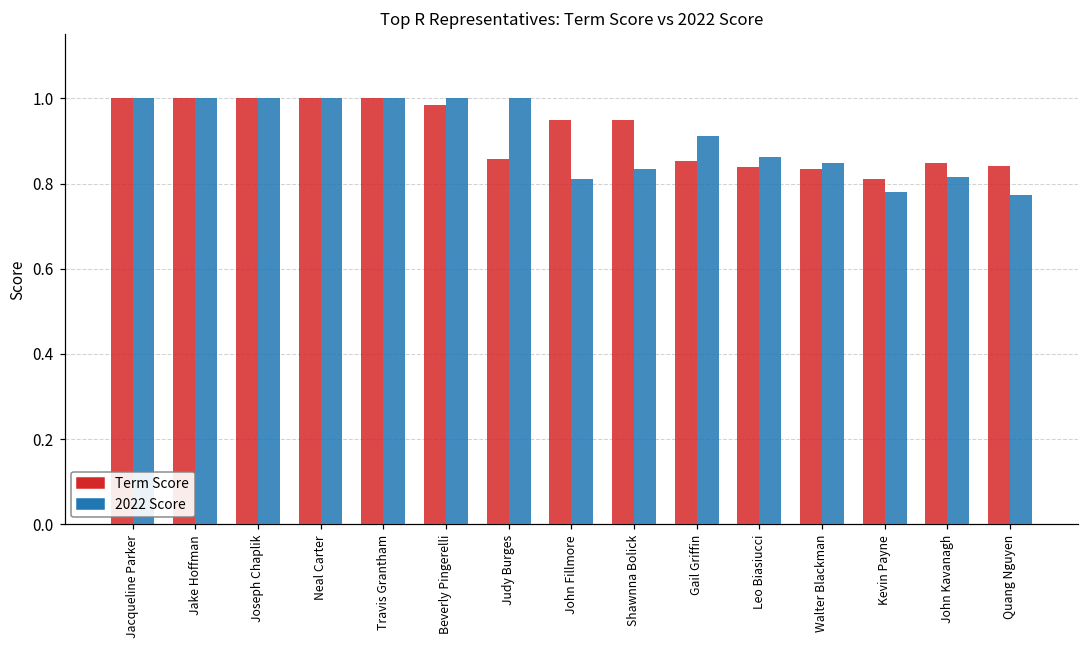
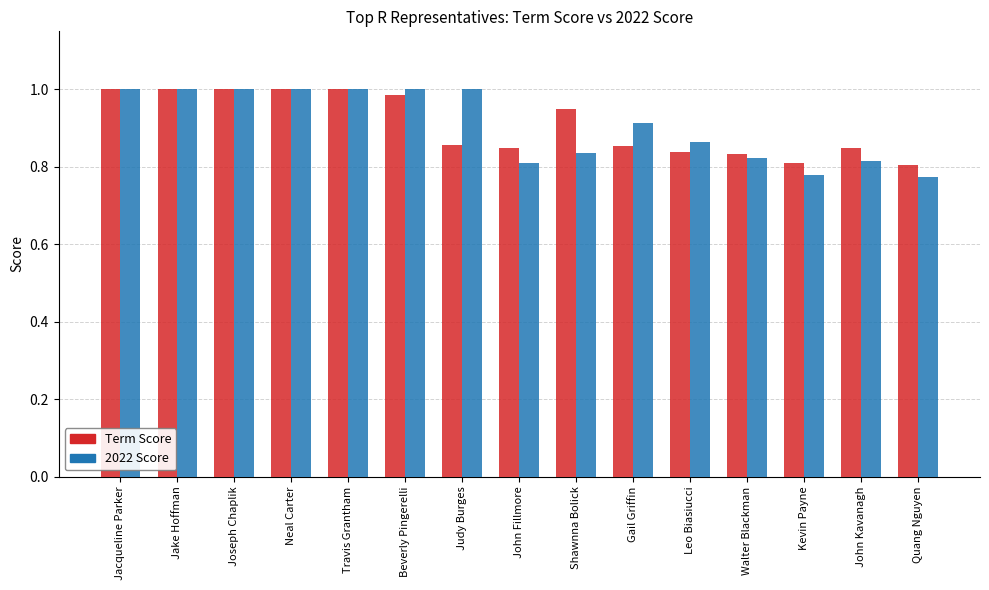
  {
    "Term Score": {
      "Jacqueline Parker": 1.00,
      "Jake Hoffman": 1.00,
      "Joseph Chaplik": 1.00,
      "Neal Carter": 1.00,
      "Travis Grantham": 1.00,
      "Beverly Pingerelli": 0.99,
      "Judy Burges": 0.86,
-     "John Fillmore": 0.95,
+     "John Fillmore": 0.85,
      "Shawnna Bolick": 0.95,
      "Gail Griffin": 0.85,
      "Leo Biasiucci": 0.84,
      "Walter Blackman": 0.83,
      "Kevin Payne": 0.81,
      "John Kavanagh": 0.85,
-     "Quang Nguyen": 0.84
+     "Quang Nguyen": 0.80
    },
    "2022 Score": {
      "Jacqueline Parker": 1.00,
      "Jake Hoffman": 1.00,
      "Joseph Chaplik": 1.00,
      "Neal Carter": 1.00,
      "Travis Grantham": 1.00,
      "Beverly Pingerelli": 1.00,
      "Judy Burges": 1.00,
      "John Fillmore": 0.81,
      "Shawnna Bolick": 0.84,
      "Gail Griffin": 0.91,
      "Leo Biasiucci": 0.86,
-     "Walter Blackman": 0.85,
+     "Walter Blackman": 0.82,
      "Kevin Payne": 0.78,
      "John Kavanagh": 0.82,
      "Quang Nguyen": 0.77
    }
  }
